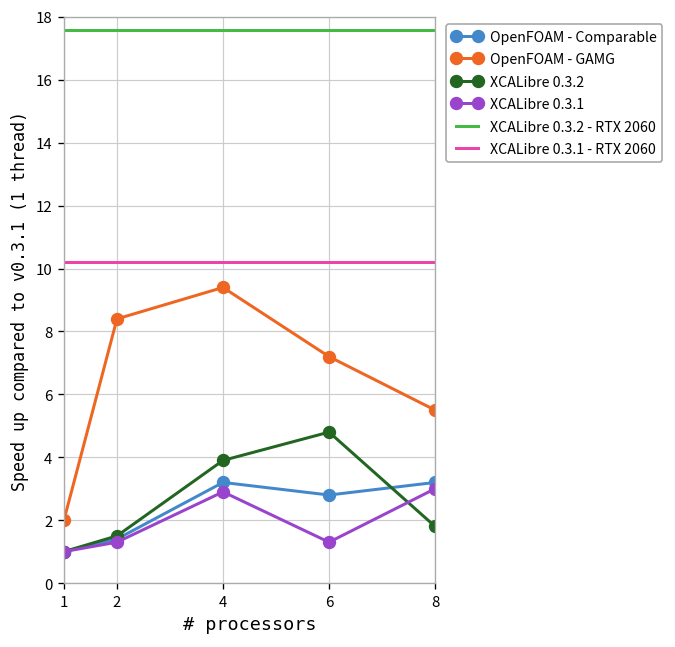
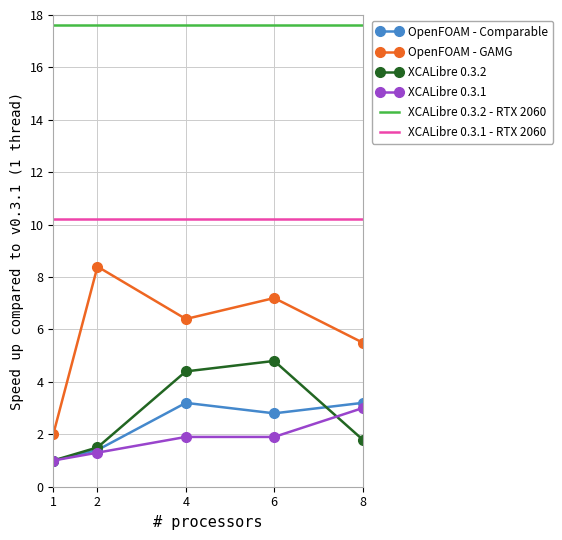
  {
    "OpenFOAM - Comparable": {
      "2": 1.4,
      "4": 3.2,
      "6": 2.8,
      "8": 3.2
    },
    "OpenFOAM - GAMG": {
      "1": 2.0,
      "2": 8.4,
-     "4": 9.4,
+     "4": 6.4,
      "6": 7.2,
      "8": 5.5
    },
    "XCALibre 0.3.2": {
      "2": 1.5,
-     "4": 3.9,
+     "4": 4.4,
      "6": 4.8,
      "8": 1.8
    },
    "XCALibre 0.3.1": {
      "2": 1.3,
-     "4": 2.9,
-     "6": 1.3,
+     "4": 1.9,
+     "6": 1.9,
      "8": 3.0
    },
    "XCALibre 0.3.2 - RTX 2060": {
      "1": 17.6,
      "2": 17.6,
      "4": 17.6,
      "6": 17.6,
      "8": 17.6
    },
    "XCALibre 0.3.1 - RTX 2060": {
      "1": 10.2,
      "2": 10.2,
      "4": 10.2,
      "6": 10.2,
      "8": 10.2
    }
  }
